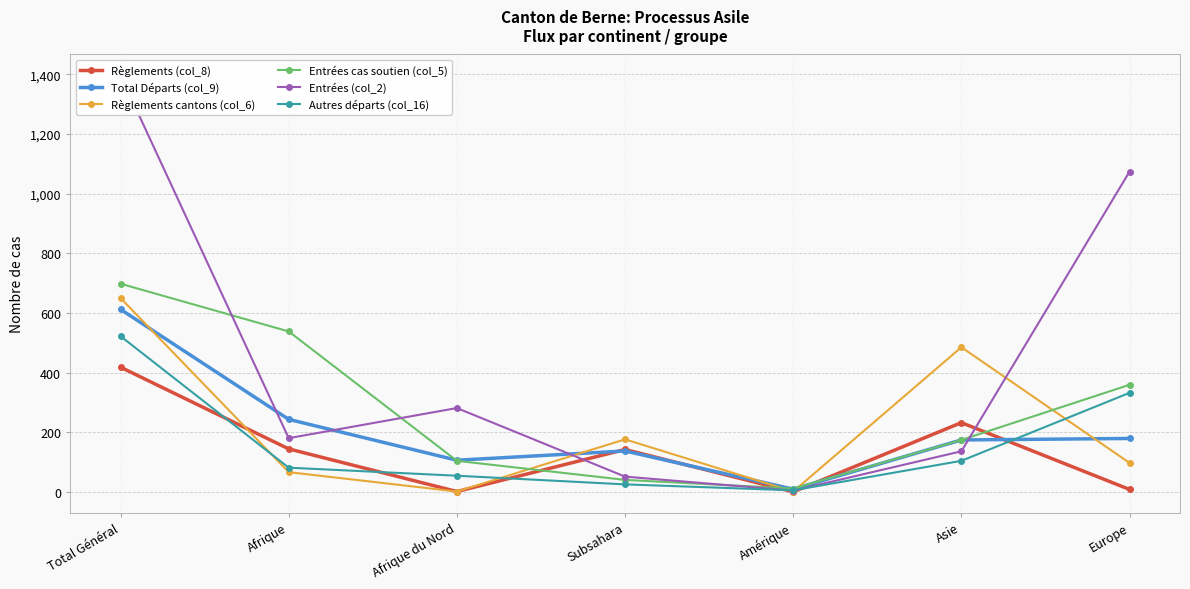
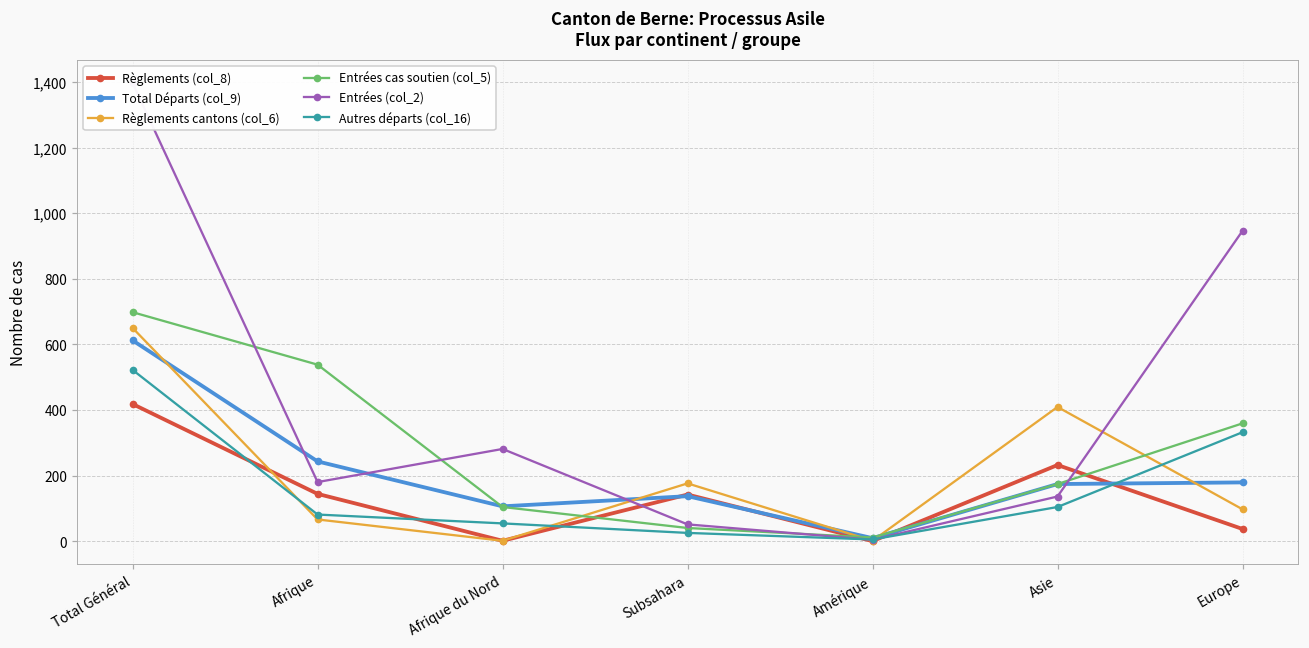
  {
    "Règlements (col_8)": {
      "Total Général": "420",
      "Afrique": "140",
      "Asie": "230",
-     "Europe": "10"
+     "Europe": "40"
    },
    "Règlements cantons (col_6)": {
      "Total Général": "650",
      "Afrique": "70",
      "Subsahara": "180",
-     "Asie": "490",
+     "Asie": "410",
      "Europe": "100"
    },
    "Entrées cas soutien (col_5)": {
      "Total Général": "700",
      "Afrique": "540",
      "Subsahara": "40",
      "Europe": "360"
    },
    "Entrées (col_2)": {
      "Afrique": "180",
      "Afrique du Nord": "280",
      "Subsahara": "50",
      "Asie": "140",
-     "Europe": "1,070"
+     "Europe": "950"
    }
  }
